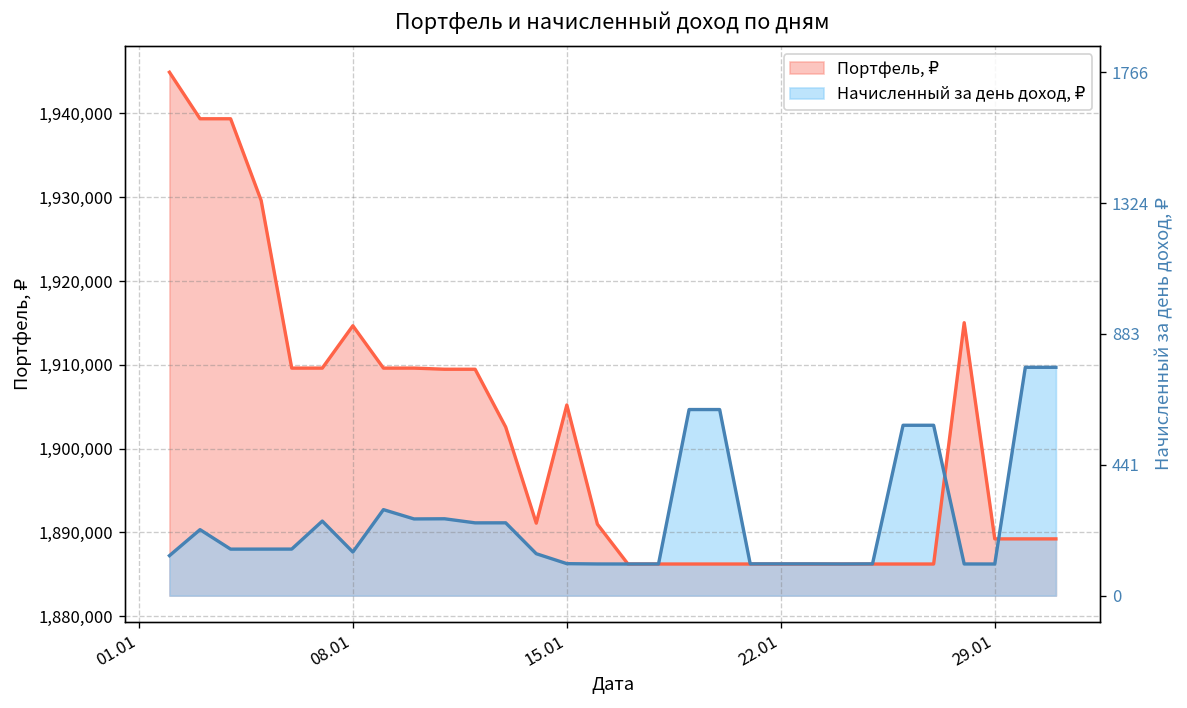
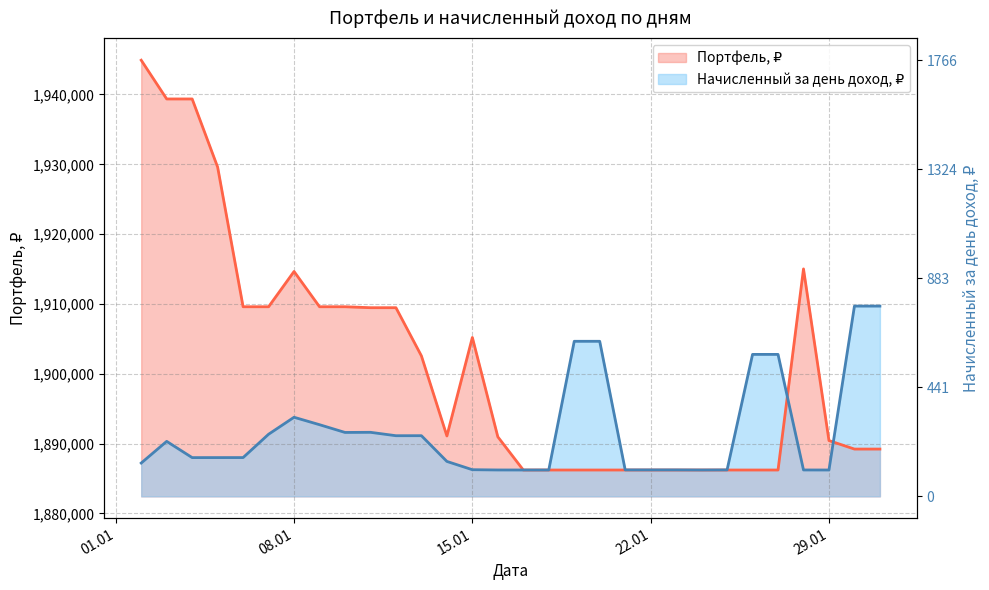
  {
    "Портфель, ₽": {
      "08.01": "1,915,000",
      "15.01": "1,905,000",
-     "29.01": "1,889,000"
+     "29.01": "1,890,000"
    },
    "Начисленный за день доход, ₽": {
-     "08.01": "1,888,000",
+     "08.01": "1,894,000",
      "15.01": "1,886,000",
      "29.01": "1,886,000"
    }
  }
